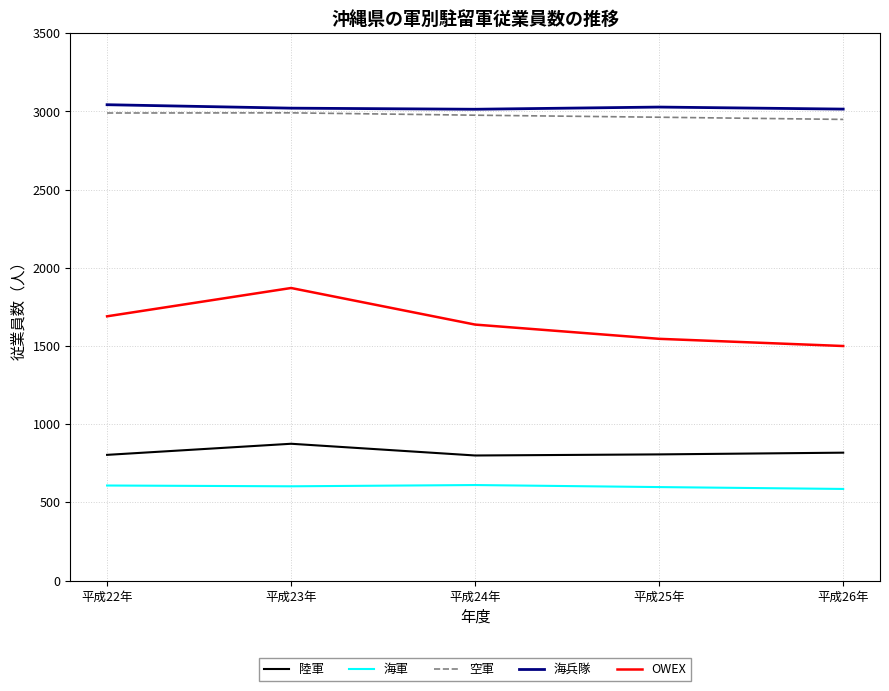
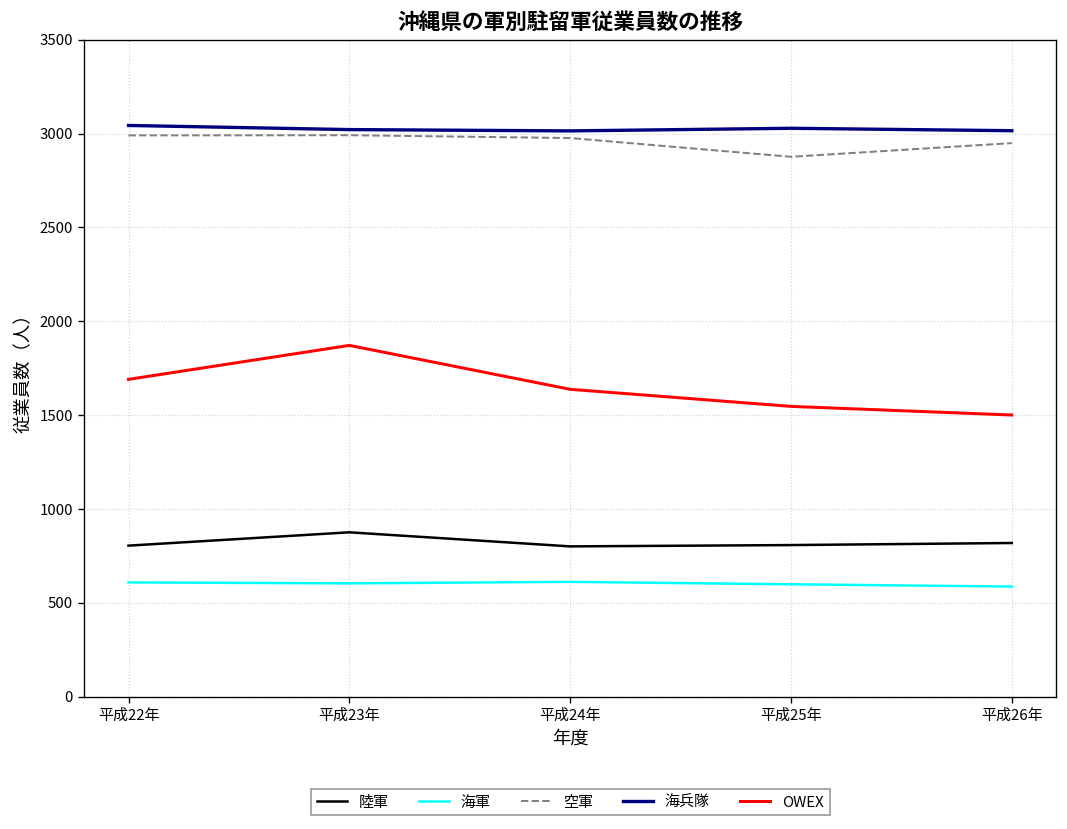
  {
    "陸軍": {
      "平成22年": 800,
      "平成23年": 880,
      "平成24年": 800,
      "平成25年": 810,
      "平成26年": 820
    },
    "海軍": {
      "平成22年": 610,
      "平成23年": 600,
      "平成24年": 610,
      "平成25年": 600,
      "平成26年": 590
    },
    "空軍": {
      "平成22年": 2990,
      "平成23年": 2990,
      "平成24年": 2980,
-     "平成25年": 2960,
+     "平成25年": 2880,
      "平成26年": 2950
    },
    "海兵隊": {
      "平成22年": 3040,
      "平成23年": 3020,
      "平成24年": 3010,
      "平成25年": 3030,
      "平成26年": 3020
    },
    "OWEX": {
      "平成22年": 1690,
      "平成23年": 1870,
      "平成24年": 1640,
      "平成25年": 1550,
      "平成26年": 1500
    }
  }
